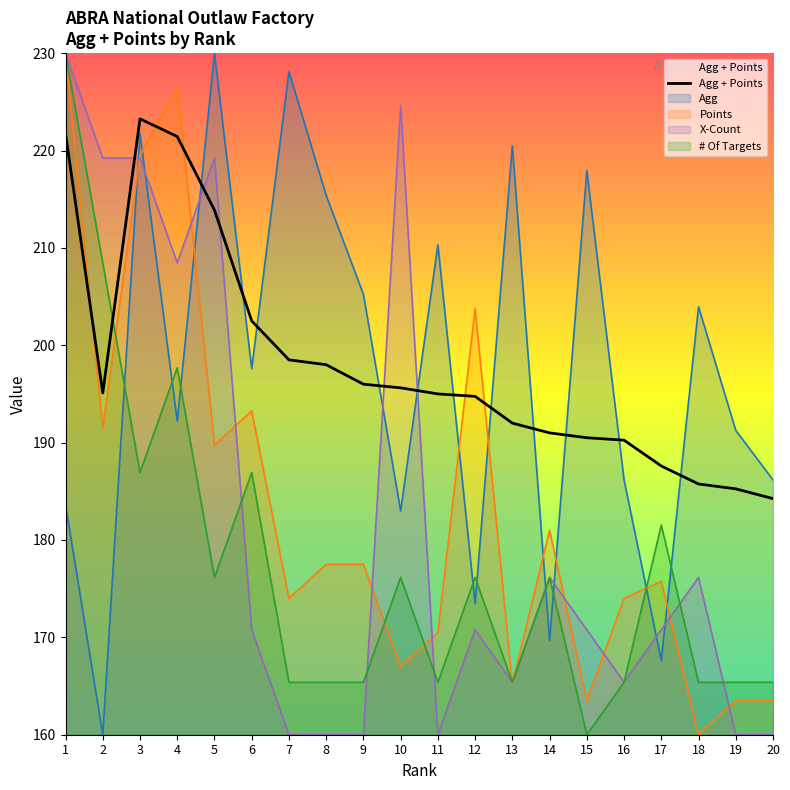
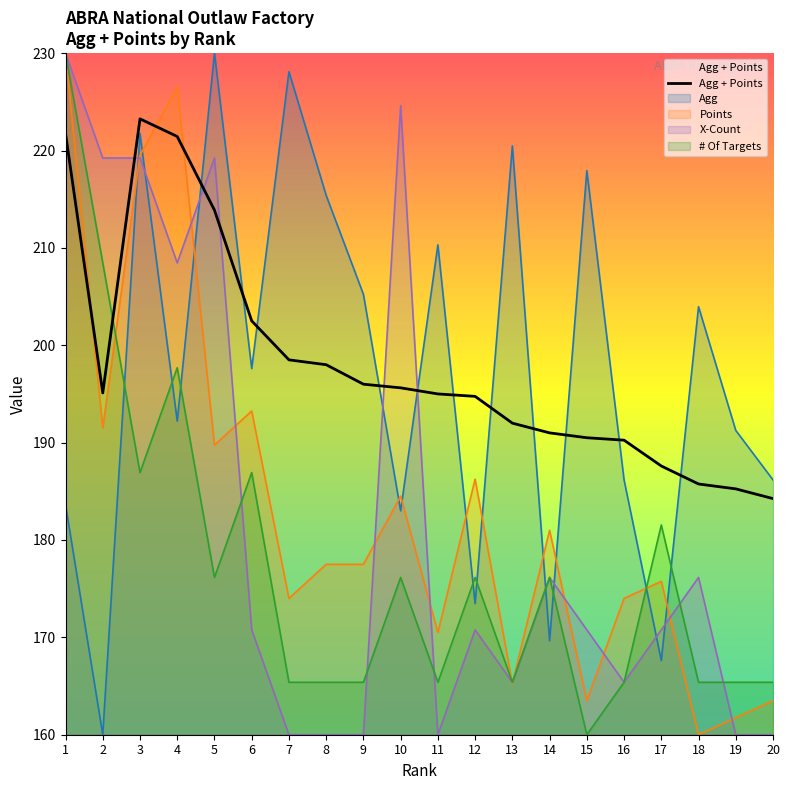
  {
    "Points": {
      "2": 192,
      "3": 220,
      "4": 227,
      "5": 190,
      "6": 193,
      "7": 174,
      "8": 178,
      "9": 178,
-     "10": 167,
+     "10": 185,
      "11": 171,
-     "12": 204,
+     "12": 186,
      "14": 181,
      "15": 164,
      "16": 174,
      "17": 176,
      "18": 160,
-     "19": 164,
+     "19": 162,
      "20": 164
    }
  }
